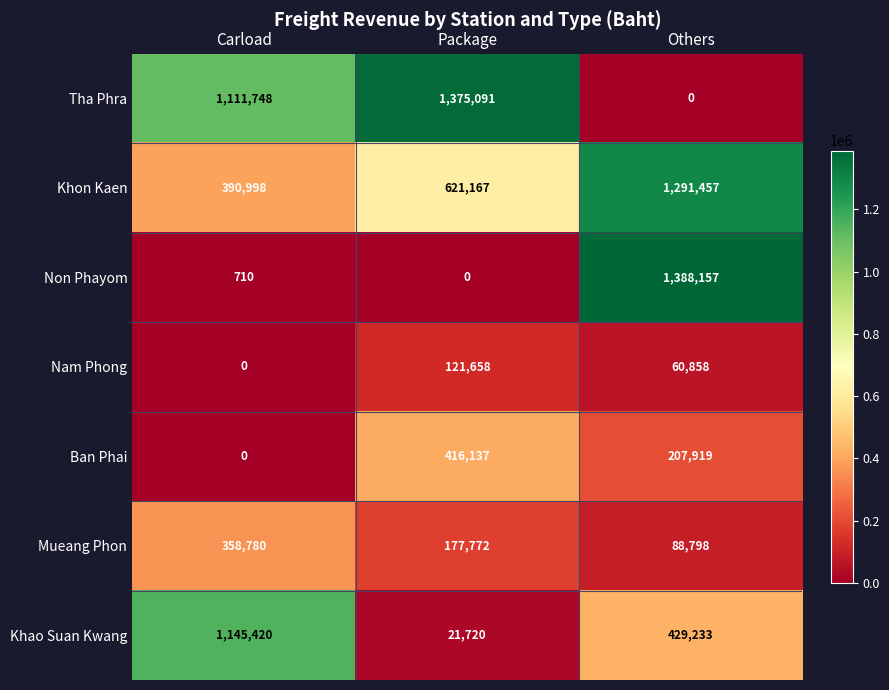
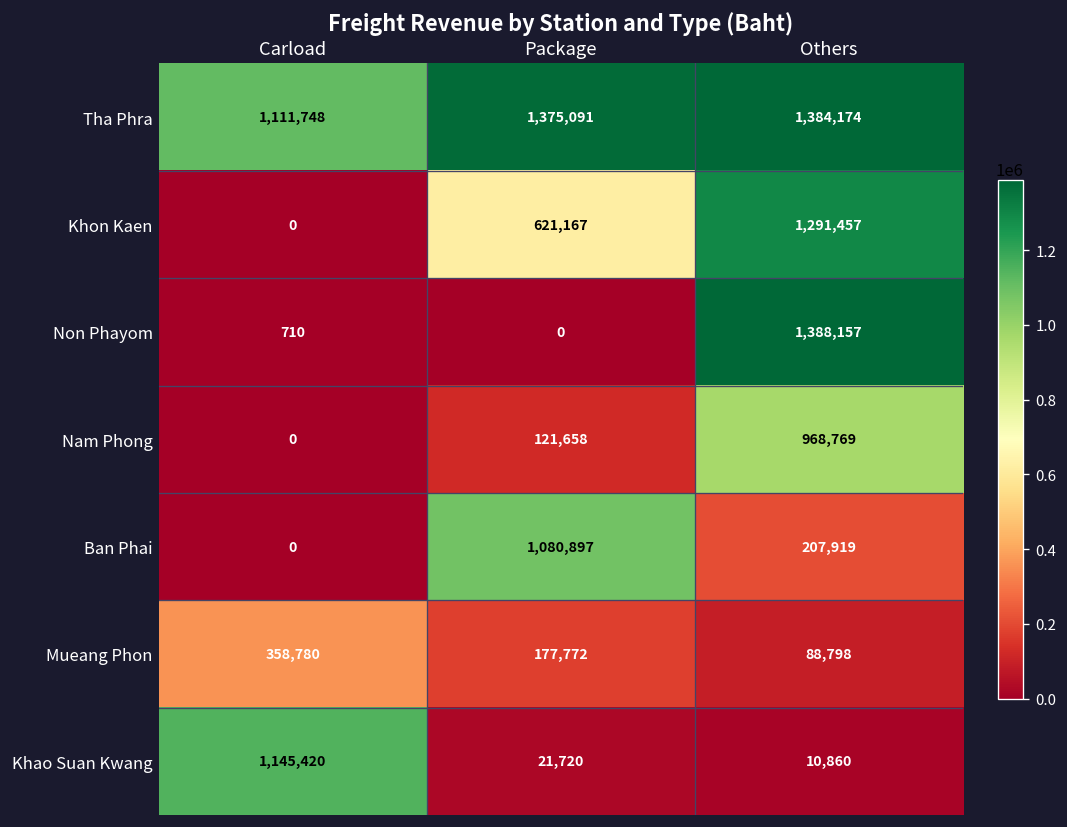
  {
    "Tha Phra": {
      "Carload": "1,111,748",
      "Package": "1,375,091",
-     "Others": "0"
+     "Others": "1,384,174"
    },
    "Khon Kaen": {
-     "Carload": "390,998",
+     "Carload": "0",
      "Package": "621,167",
      "Others": "1,291,457"
    },
    "Non Phayom": {
      "Carload": "710",
      "Package": "0",
      "Others": "1,388,157"
    },
    "Nam Phong": {
      "Carload": "0",
      "Package": "121,658",
-     "Others": "60,858"
+     "Others": "968,769"
    },
    "Ban Phai": {
      "Carload": "0",
-     "Package": "416,137",
+     "Package": "1,080,897",
      "Others": "207,919"
    },
    "Mueang Phon": {
      "Carload": "358,780",
      "Package": "177,772",
      "Others": "88,798"
    },
    "Khao Suan Kwang": {
      "Carload": "1,145,420",
      "Package": "21,720",
-     "Others": "429,233"
+     "Others": "10,860"
    }
  }
